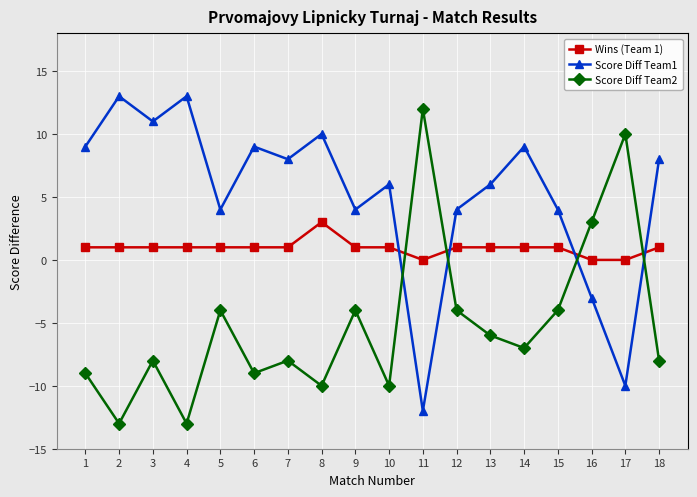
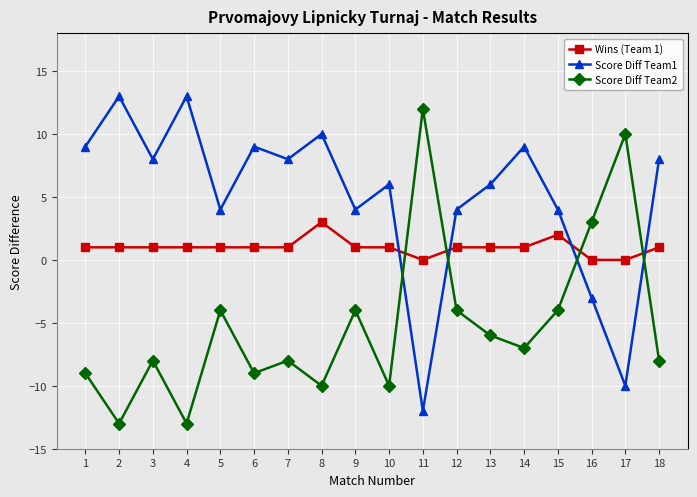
  {
    "Wins (Team 1)": {
      "1": 1,
      "2": 1,
      "3": 1,
      "4": 1,
      "5": 1,
      "6": 1,
      "7": 1,
      "8": 3,
      "9": 1,
      "10": 1,
      "11": 0,
      "12": 1,
      "13": 1,
      "14": 1,
-     "15": 1,
+     "15": 2,
      "16": 0,
      "17": 0,
      "18": 1
    },
    "Score Diff Team1": {
      "1": 9,
      "2": 13,
-     "3": 11,
+     "3": 8,
      "4": 13,
      "5": 4,
      "6": 9,
      "7": 8,
      "8": 10,
      "9": 4,
      "10": 6,
      "11": -12,
      "12": 4,
      "13": 6,
      "14": 9,
      "15": 4,
      "16": -3,
      "17": -10,
      "18": 8
    },
    "Score Diff Team2": {
      "1": -9,
      "2": -13,
      "3": -8,
      "4": -13,
      "5": -4,
      "6": -9,
      "7": -8,
      "8": -10,
      "9": -4,
      "10": -10,
      "11": 12,
      "12": -4,
      "13": -6,
      "14": -7,
      "15": -4,
      "16": 3,
      "17": 10,
      "18": -8
    }
  }
